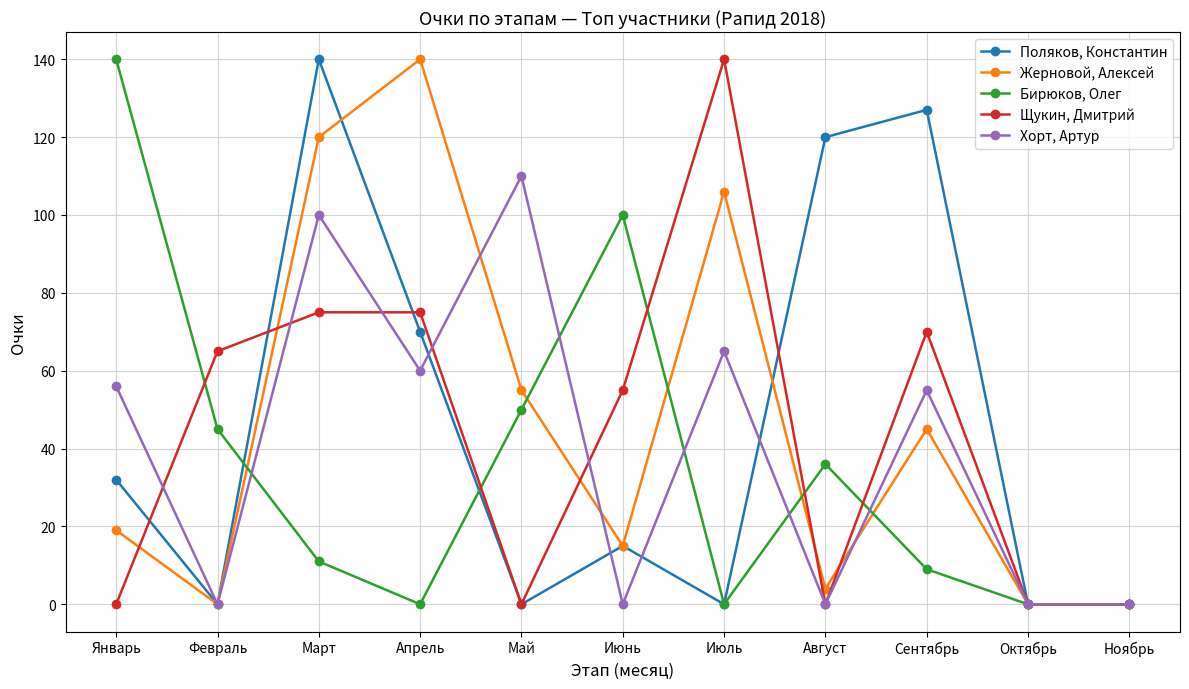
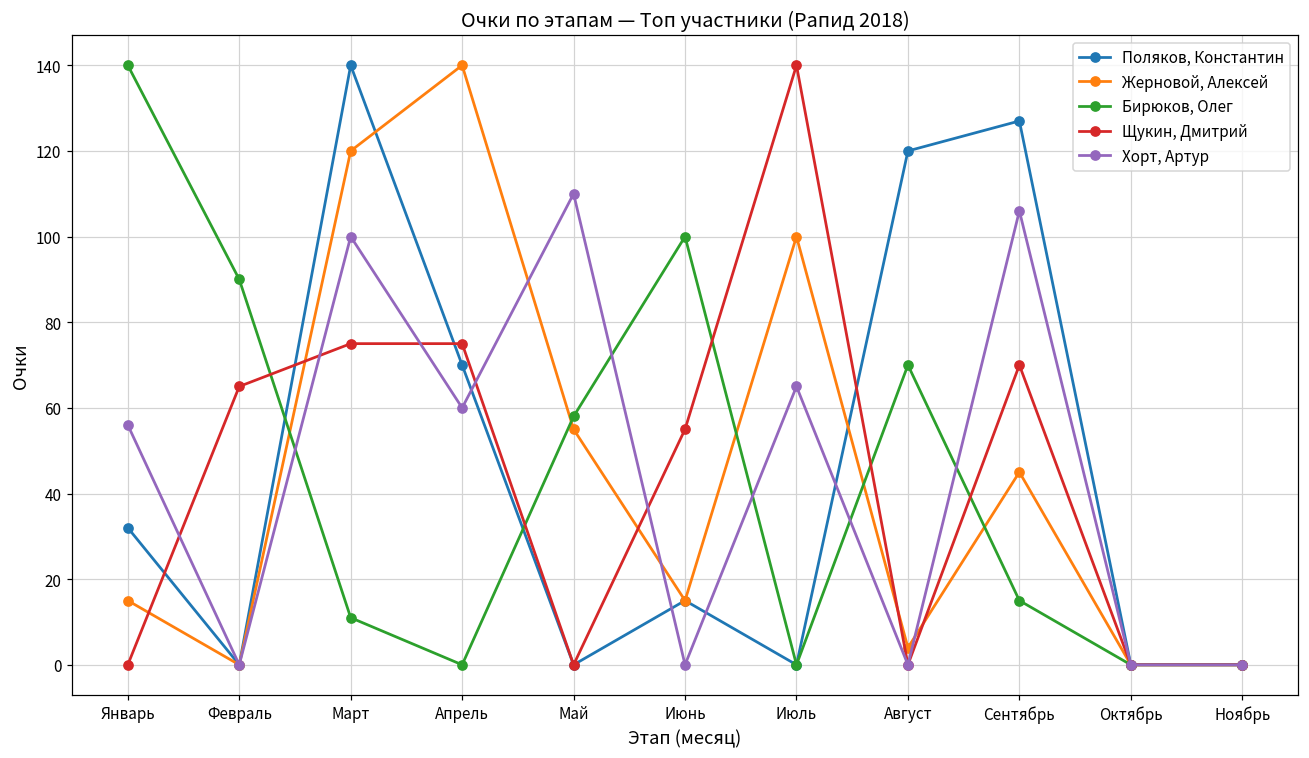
  {
    "Поляков, Константин": {
      "Январь": 32,
      "Март": 140,
      "Апрель": 70,
      "Август": 120,
      "Сентябрь": 127
    },
    "Жерновой, Алексей": {
-     "Январь": 19,
+     "Январь": 15,
      "Март": 120,
      "Апрель": 140,
      "Май": 55,
-     "Июль": 106,
+     "Июль": 100,
      "Август": 4,
      "Сентябрь": 45
    },
    "Бирюков, Олег": {
      "Январь": 140,
-     "Февраль": 45,
+     "Февраль": 90,
      "Март": 11,
      "Апрель": 0,
-     "Май": 50,
+     "Май": 58,
      "Июнь": 100,
-     "Август": 36,
-     "Сентябрь": 9
+     "Август": 70,
+     "Сентябрь": 15
    },
    "Щукин, Дмитрий": {
      "Январь": 0,
      "Февраль": 65,
      "Март": 75,
      "Апрель": 75,
      "Июнь": 55,
      "Июль": 140,
      "Сентябрь": 70
    },
    "Хорт, Артур": {
      "Январь": 56,
      "Март": 100,
      "Апрель": 60,
      "Май": 110,
      "Июнь": 0,
      "Июль": 65,
-     "Сентябрь": 55
+     "Сентябрь": 106
    }
  }
